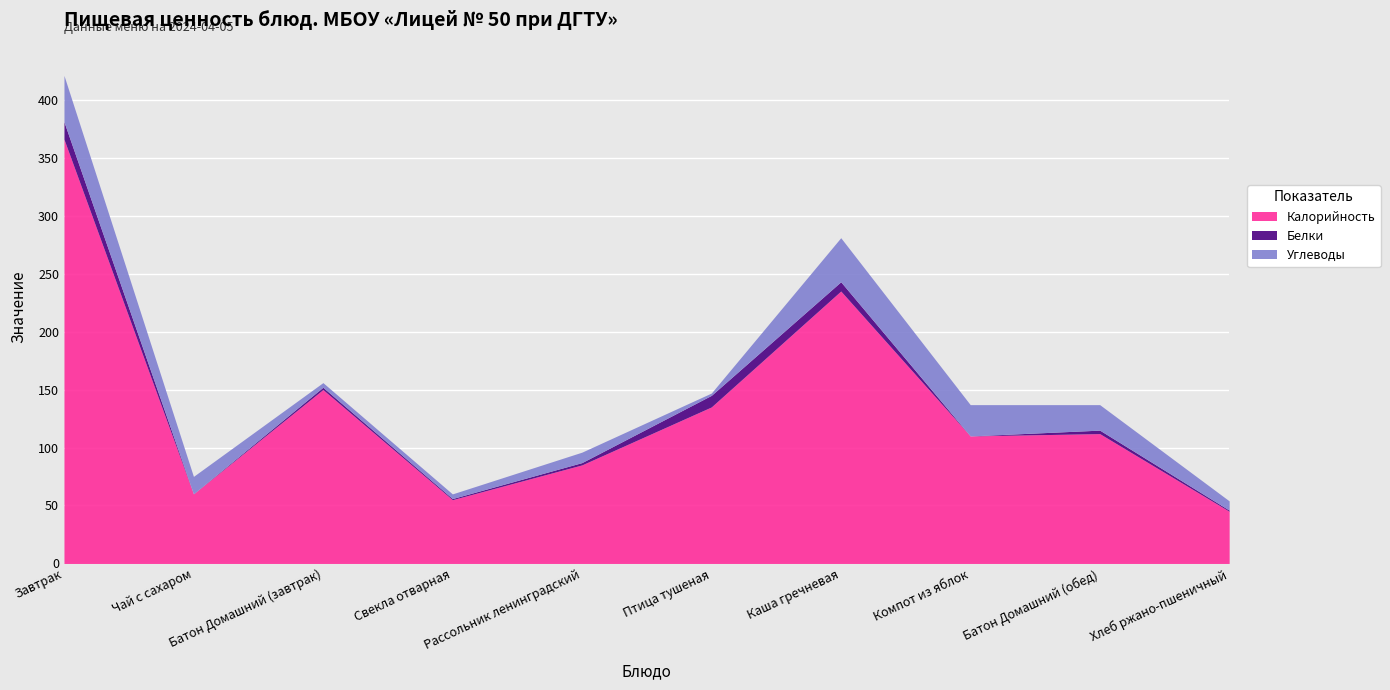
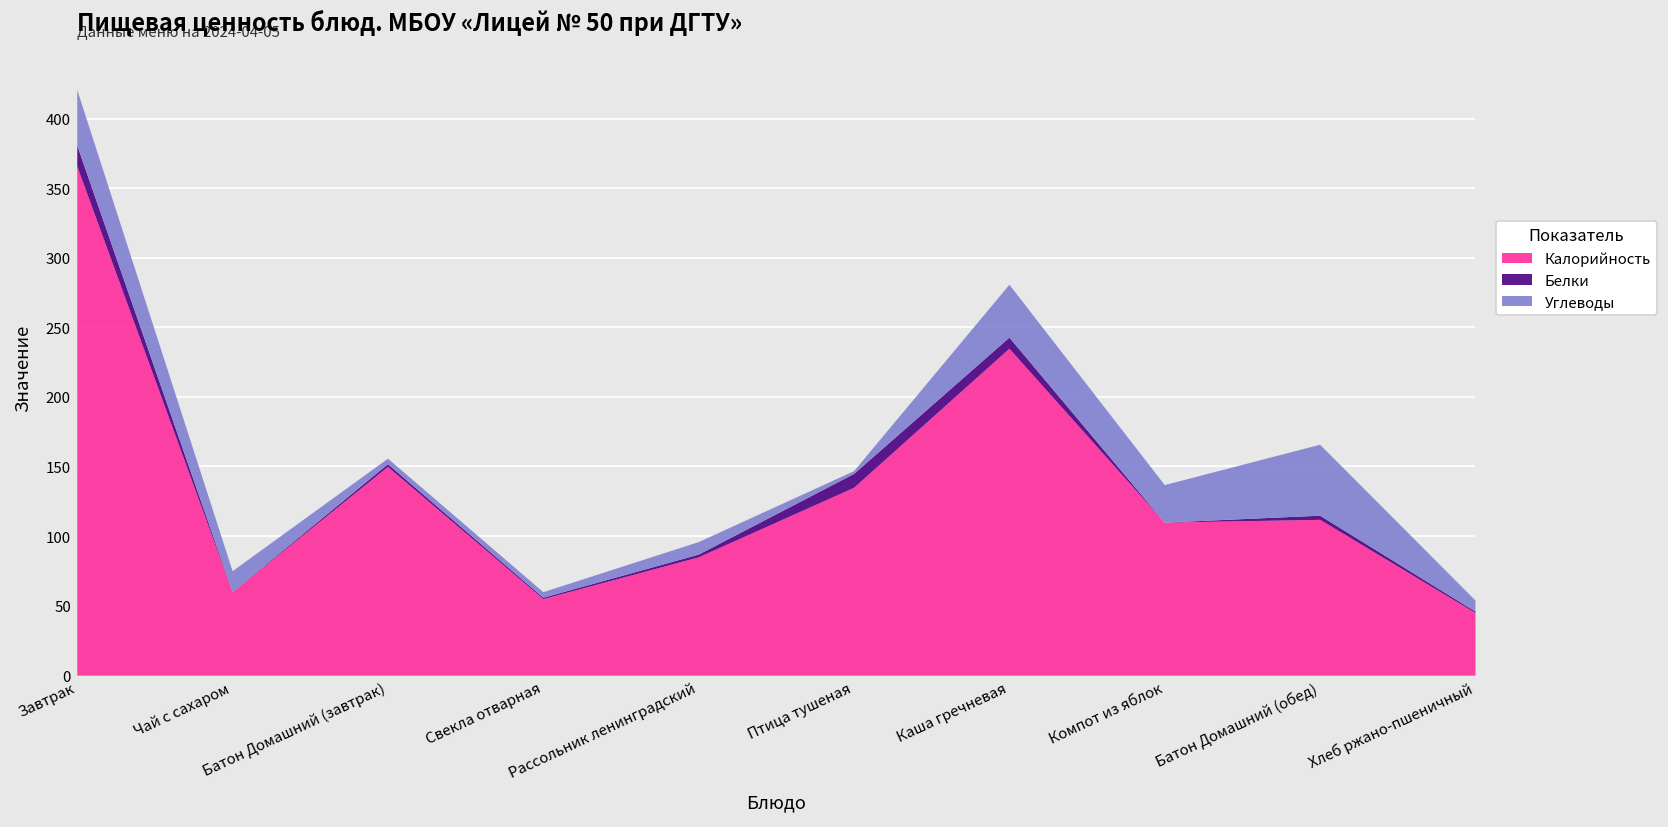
  {
    "Калорийность": {
      "Завтрак": 366,
      "Птица тушеная": 135,
      "Каша гречневая": 235,
      "Батон Домашний (обед)": 112
    },
    "Белки": {
      "Завтрак": 15,
      "Каша гречневая": 8,
      "Батон Домашний (обед)": 3
    },
    "Углеводы": {
      "Завтрак": 40,
      "Чай с сахаром": 15,
      "Батон Домашний (завтрак)": 4,
      "Свекла отварная": 4,
      "Рассольник ленинградский": 9,
      "Каша гречневая": 38,
      "Компот из яблок": 27,
-     "Батон Домашний (обед)": 22,
+     "Батон Домашний (обед)": 51,
      "Хлеб ржано-пшеничный": 8
    }
  }
